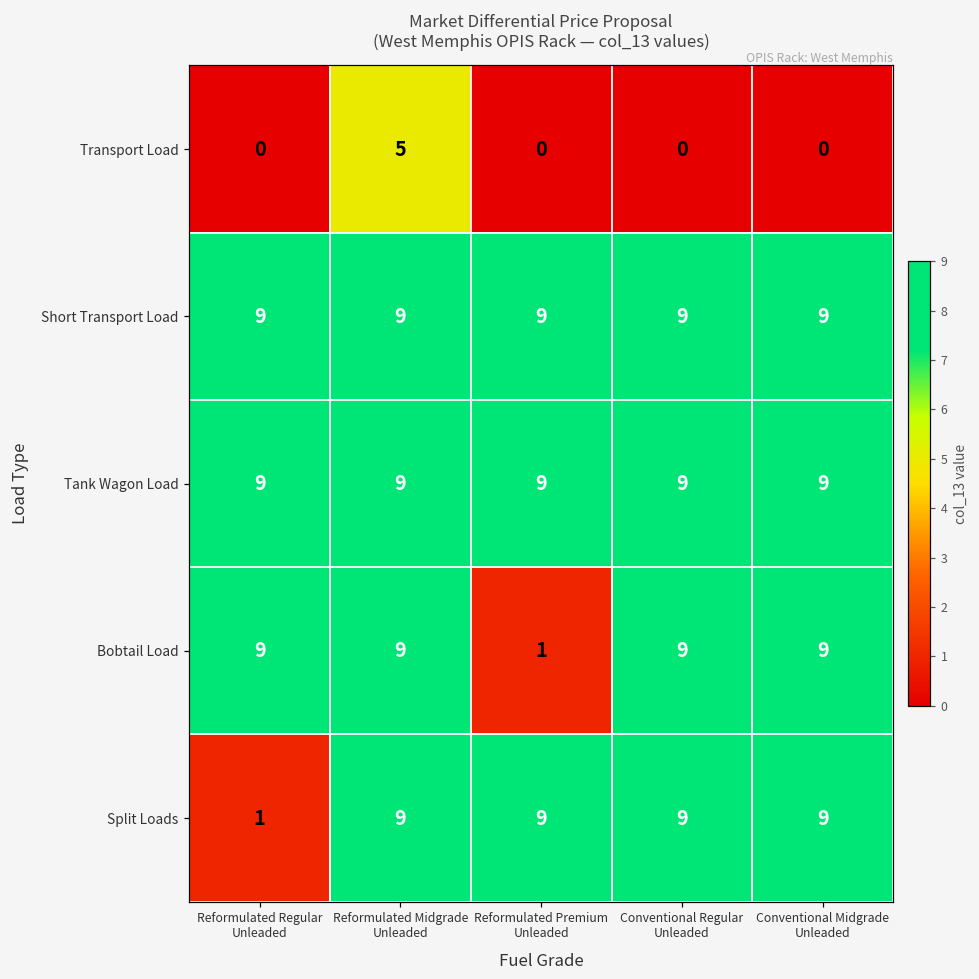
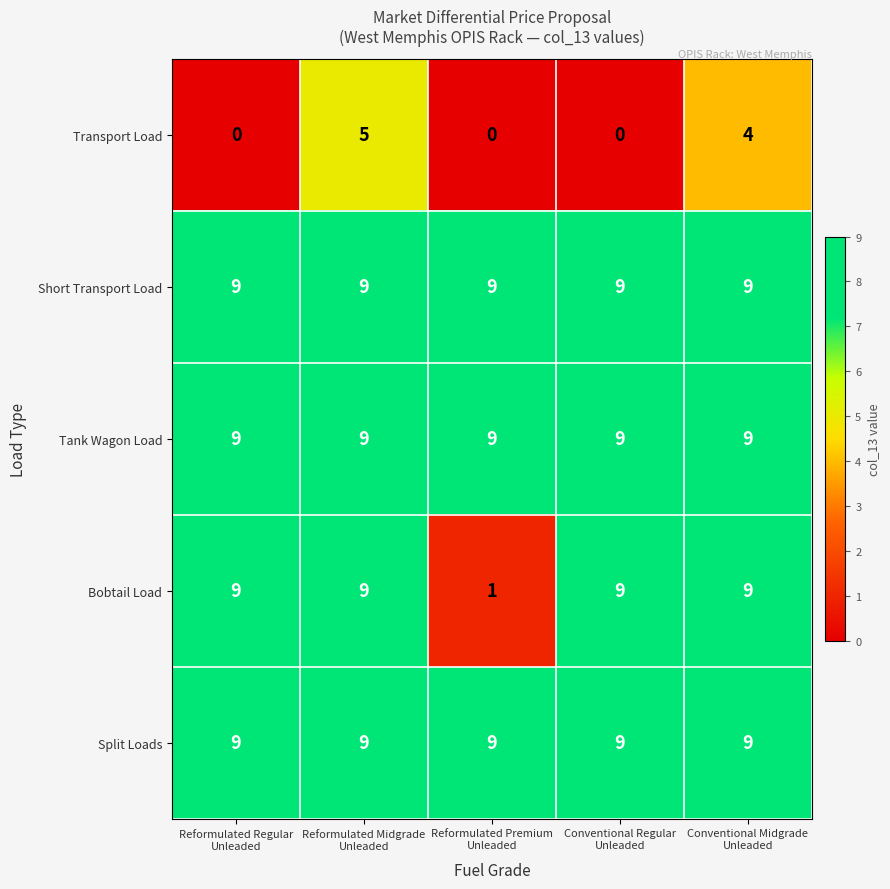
  {
    "Transport Load": {
      "Reformulated Regular Unleaded": 0,
      "Reformulated Midgrade Unleaded": 5,
      "Reformulated Premium Unleaded": 0,
      "Conventional Regular Unleaded": 0,
-     "Conventional Midgrade Unleaded": 0
+     "Conventional Midgrade Unleaded": 4
    },
    "Short Transport Load": {
      "Reformulated Regular Unleaded": 9,
      "Reformulated Midgrade Unleaded": 9,
      "Reformulated Premium Unleaded": 9,
      "Conventional Regular Unleaded": 9,
      "Conventional Midgrade Unleaded": 9
    },
    "Tank Wagon Load": {
      "Reformulated Regular Unleaded": 9,
      "Reformulated Midgrade Unleaded": 9,
      "Reformulated Premium Unleaded": 9,
      "Conventional Regular Unleaded": 9,
      "Conventional Midgrade Unleaded": 9
    },
    "Bobtail Load": {
      "Reformulated Regular Unleaded": 9,
      "Reformulated Midgrade Unleaded": 9,
      "Reformulated Premium Unleaded": 1,
      "Conventional Regular Unleaded": 9,
      "Conventional Midgrade Unleaded": 9
    },
    "Split Loads": {
-     "Reformulated Regular Unleaded": 1,
+     "Reformulated Regular Unleaded": 9,
      "Reformulated Midgrade Unleaded": 9,
      "Reformulated Premium Unleaded": 9,
      "Conventional Regular Unleaded": 9,
      "Conventional Midgrade Unleaded": 9
    }
  }
